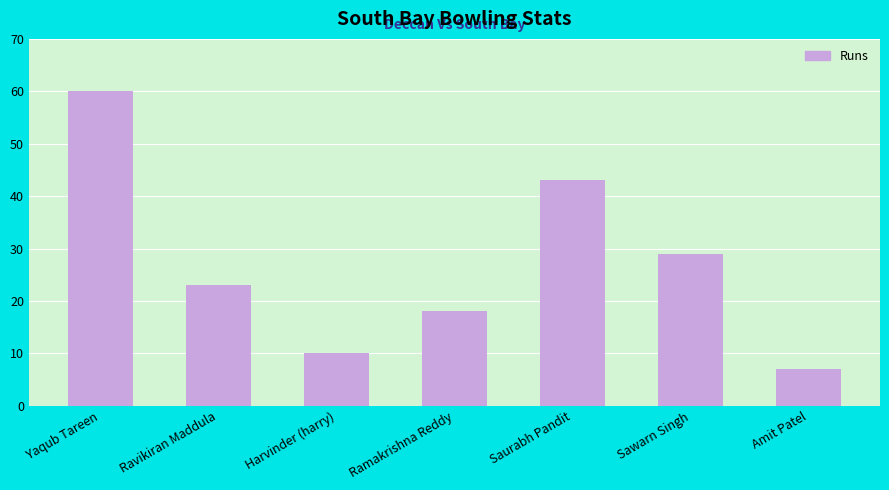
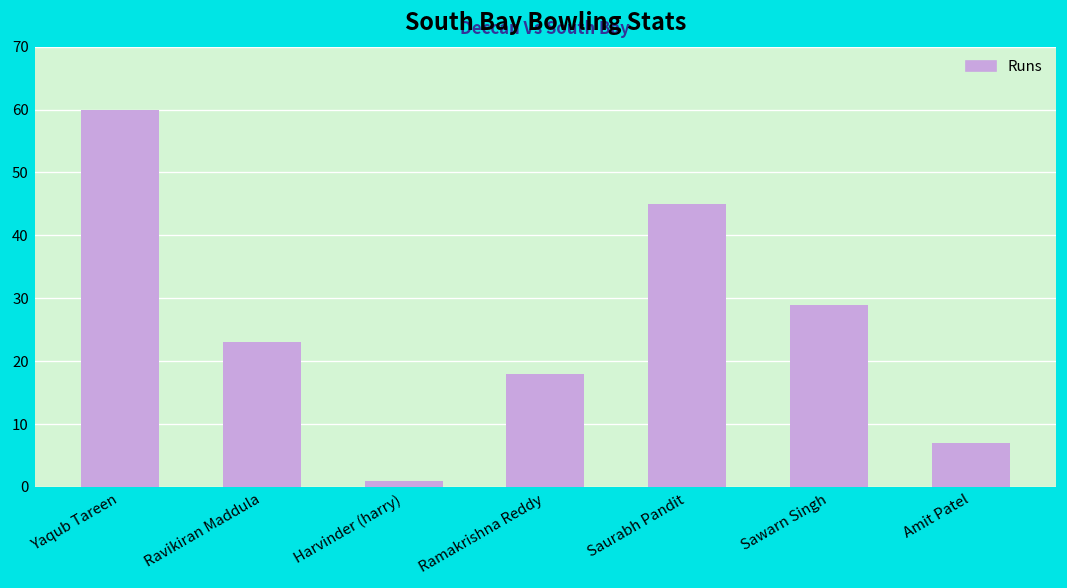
  {
    "Yaqub Tareen": 60,
    "Ravikiran Maddula": 23,
-   "Harvinder (harry)": 10,
+   "Harvinder (harry)": 1,
    "Ramakrishna Reddy": 18,
-   "Saurabh Pandit": 43,
+   "Saurabh Pandit": 45,
    "Sawarn Singh": 29,
    "Amit Patel": 7
  }
